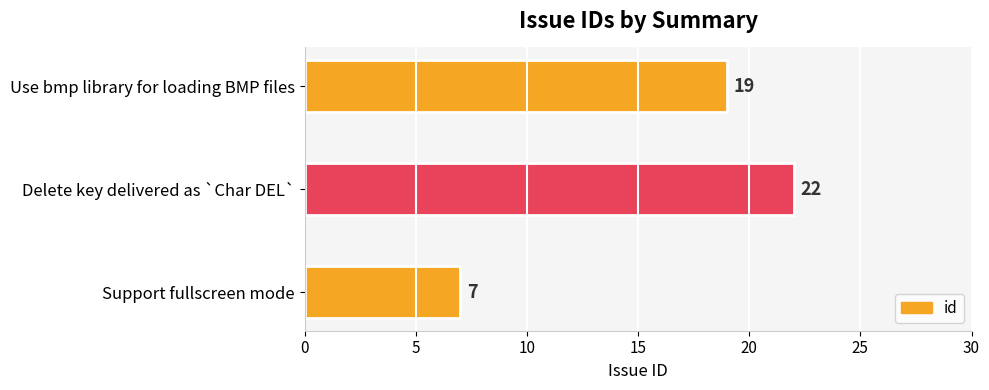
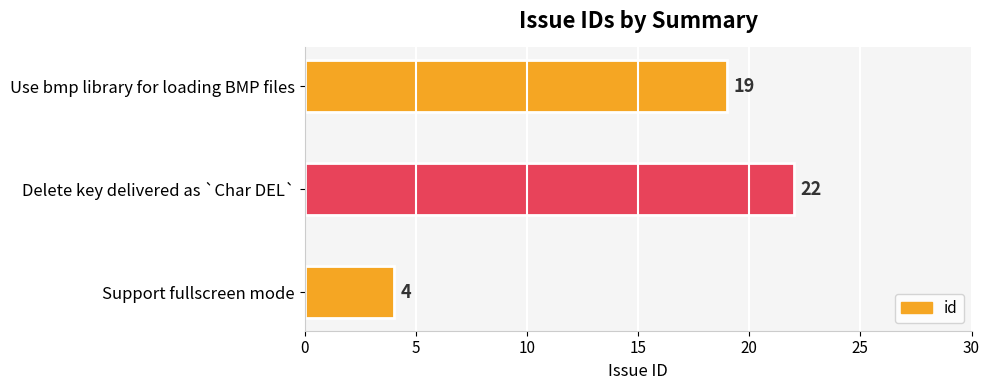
  {
    "Use bmp library for loading BMP files": 19,
    "Delete key delivered as `Char DEL`": 22,
-   "Support fullscreen mode": 7
+   "Support fullscreen mode": 4
  }
